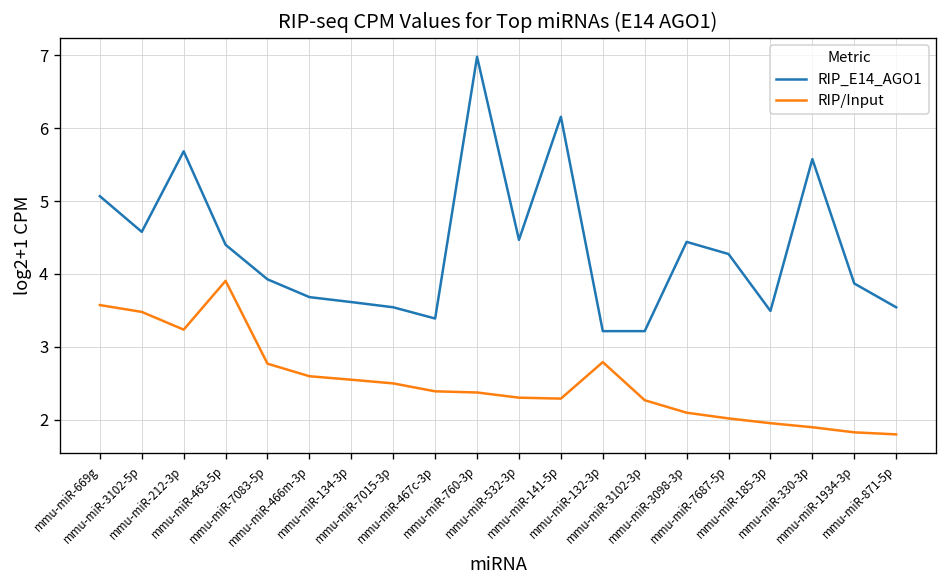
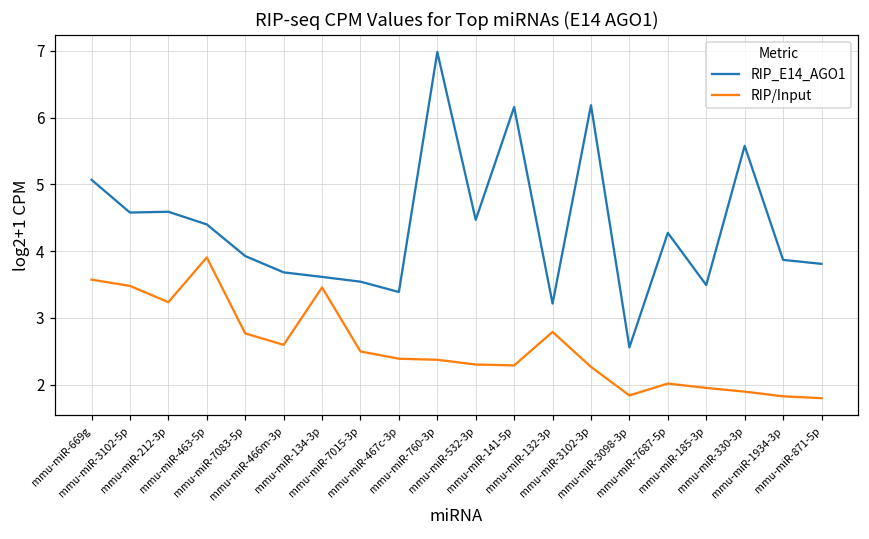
  {
    "RIP_E14_AGO1": {
      "mmu-miR-669g": 5.1,
      "mmu-miR-3102-5p": 4.6,
-     "mmu-miR-212-3p": 5.7,
+     "mmu-miR-212-3p": 4.6,
      "mmu-miR-463-5p": 4.4,
      "mmu-miR-7083-5p": 3.9,
      "mmu-miR-466m-3p": 3.7,
      "mmu-miR-134-3p": 3.6,
      "mmu-miR-7015-3p": 3.5,
      "mmu-miR-467c-3p": 3.4,
      "mmu-miR-760-3p": 7.0,
      "mmu-miR-532-3p": 4.5,
      "mmu-miR-141-5p": 6.2,
      "mmu-miR-132-3p": 3.2,
-     "mmu-miR-3102-3p": 3.2,
-     "mmu-miR-3098-3p": 4.4,
+     "mmu-miR-3102-3p": 6.2,
+     "mmu-miR-3098-3p": 2.6,
      "mmu-miR-7687-5p": 4.3,
      "mmu-miR-185-3p": 3.5,
      "mmu-miR-330-3p": 5.6,
      "mmu-miR-1934-3p": 3.9,
-     "mmu-miR-871-5p": 3.5
+     "mmu-miR-871-5p": 3.8
    },
    "RIP/Input": {
      "mmu-miR-669g": 3.6,
      "mmu-miR-3102-5p": 3.5,
      "mmu-miR-212-3p": 3.2,
      "mmu-miR-463-5p": 3.9,
      "mmu-miR-7083-5p": 2.8,
      "mmu-miR-466m-3p": 2.6,
-     "mmu-miR-134-3p": 2.5,
+     "mmu-miR-134-3p": 3.5,
      "mmu-miR-7015-3p": 2.5,
      "mmu-miR-467c-3p": 2.4,
      "mmu-miR-760-3p": 2.4,
      "mmu-miR-532-3p": 2.3,
      "mmu-miR-141-5p": 2.3,
      "mmu-miR-132-3p": 2.8,
      "mmu-miR-3102-3p": 2.3,
-     "mmu-miR-3098-3p": 2.1,
+     "mmu-miR-3098-3p": 1.8,
      "mmu-miR-7687-5p": 2.0,
      "mmu-miR-185-3p": 2.0,
      "mmu-miR-330-3p": 1.9,
      "mmu-miR-1934-3p": 1.8,
      "mmu-miR-871-5p": 1.8
    }
  }
